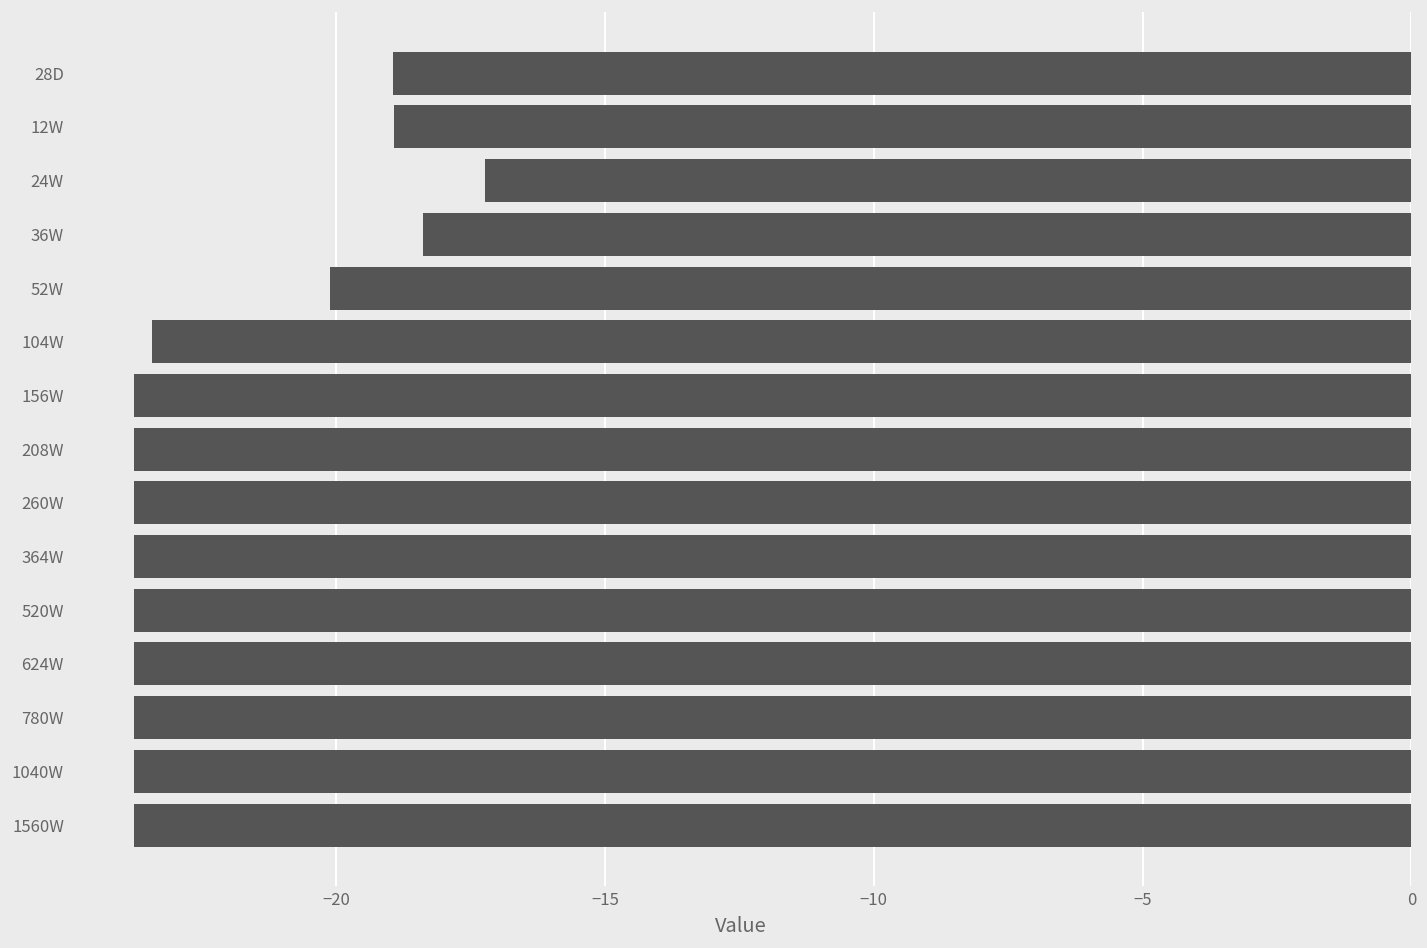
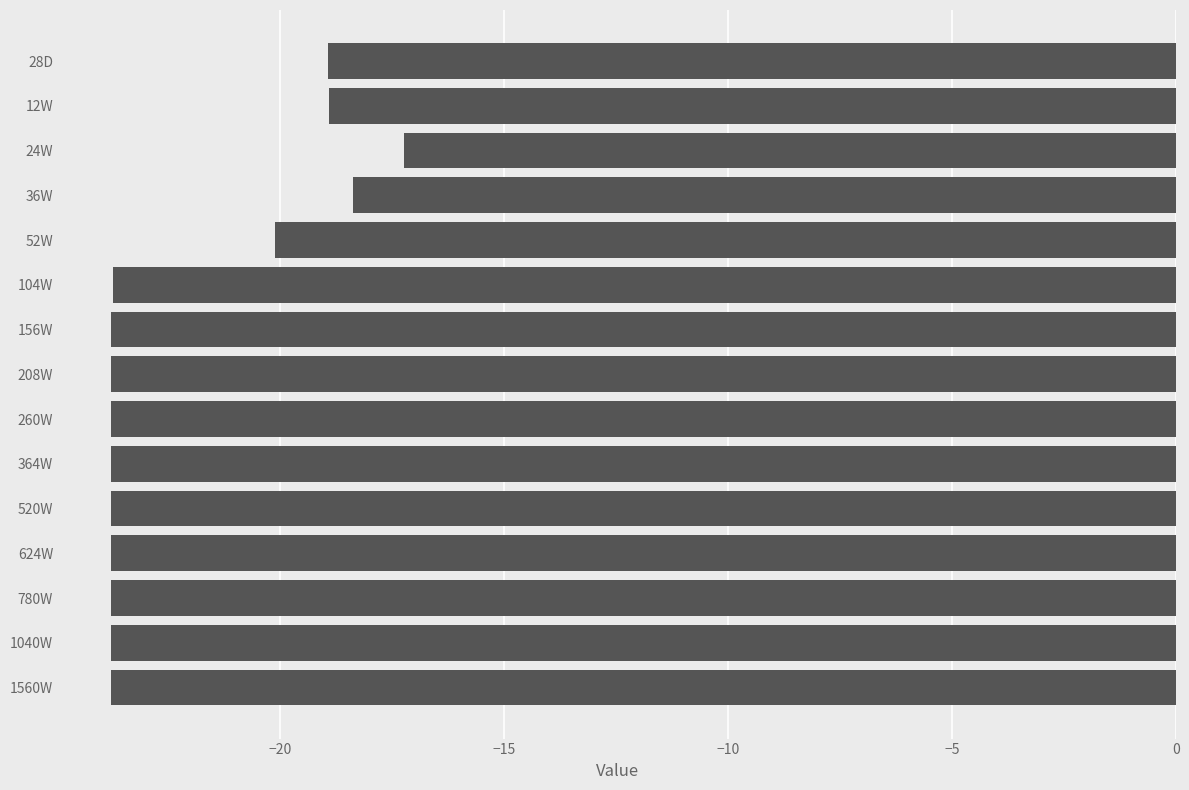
  {
    "28D": -18.9,
    "12W": -18.9,
    "24W": -17.2,
    "36W": -18.4,
    "52W": -20.1,
-   "104W": -23.4,
+   "104W": -23.7,
    "156W": -23.8,
    "208W": -23.8,
    "260W": -23.8,
    "364W": -23.8,
    "520W": -23.8,
    "624W": -23.8,
    "780W": -23.8,
    "1040W": -23.8,
    "1560W": -23.8
  }
